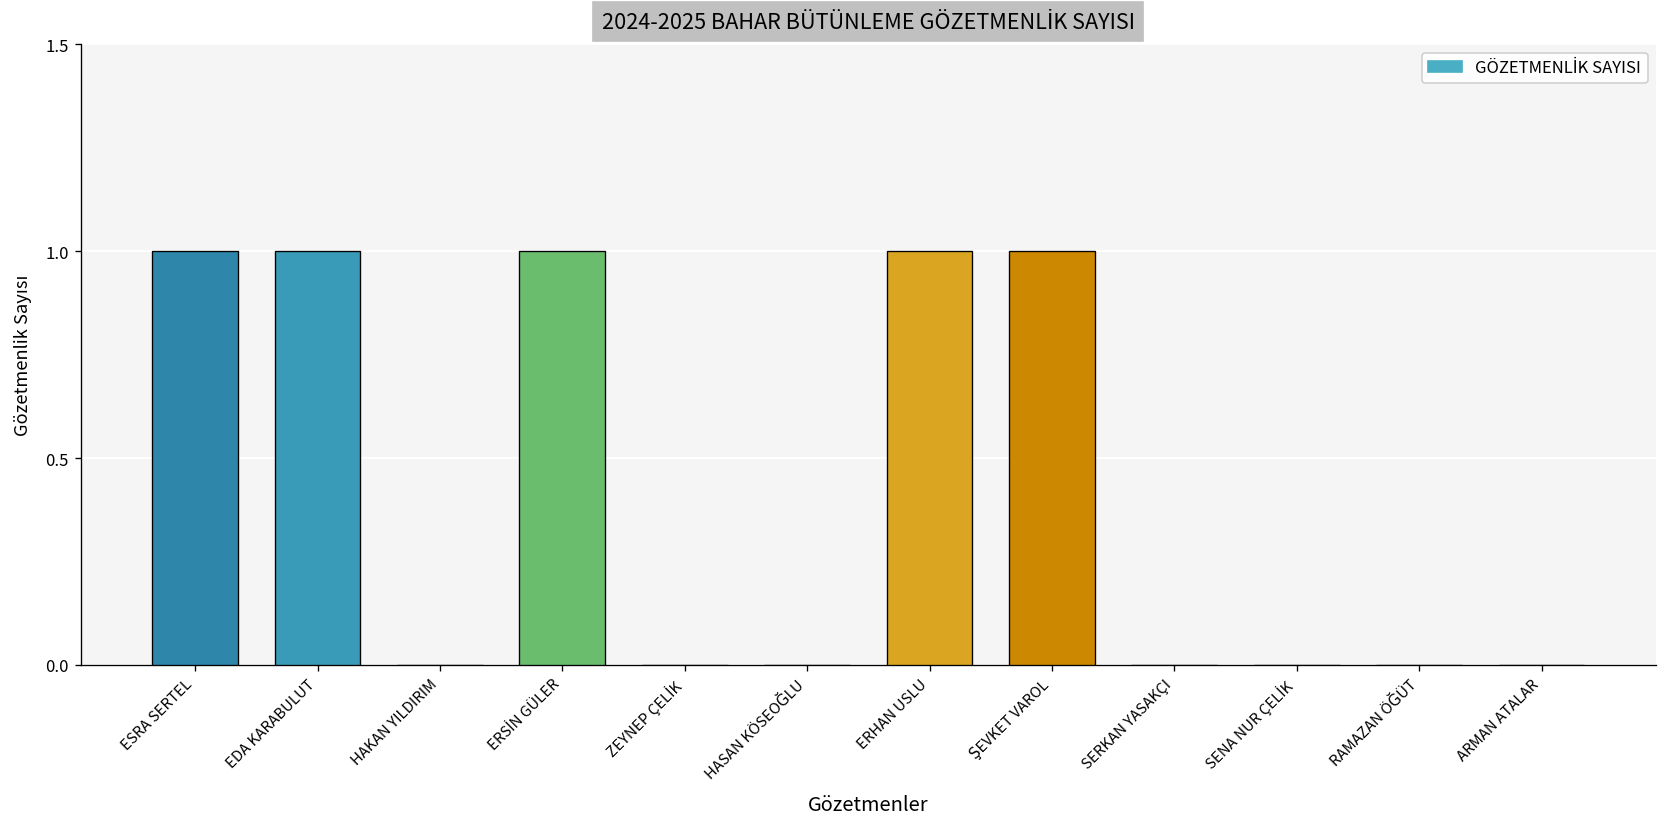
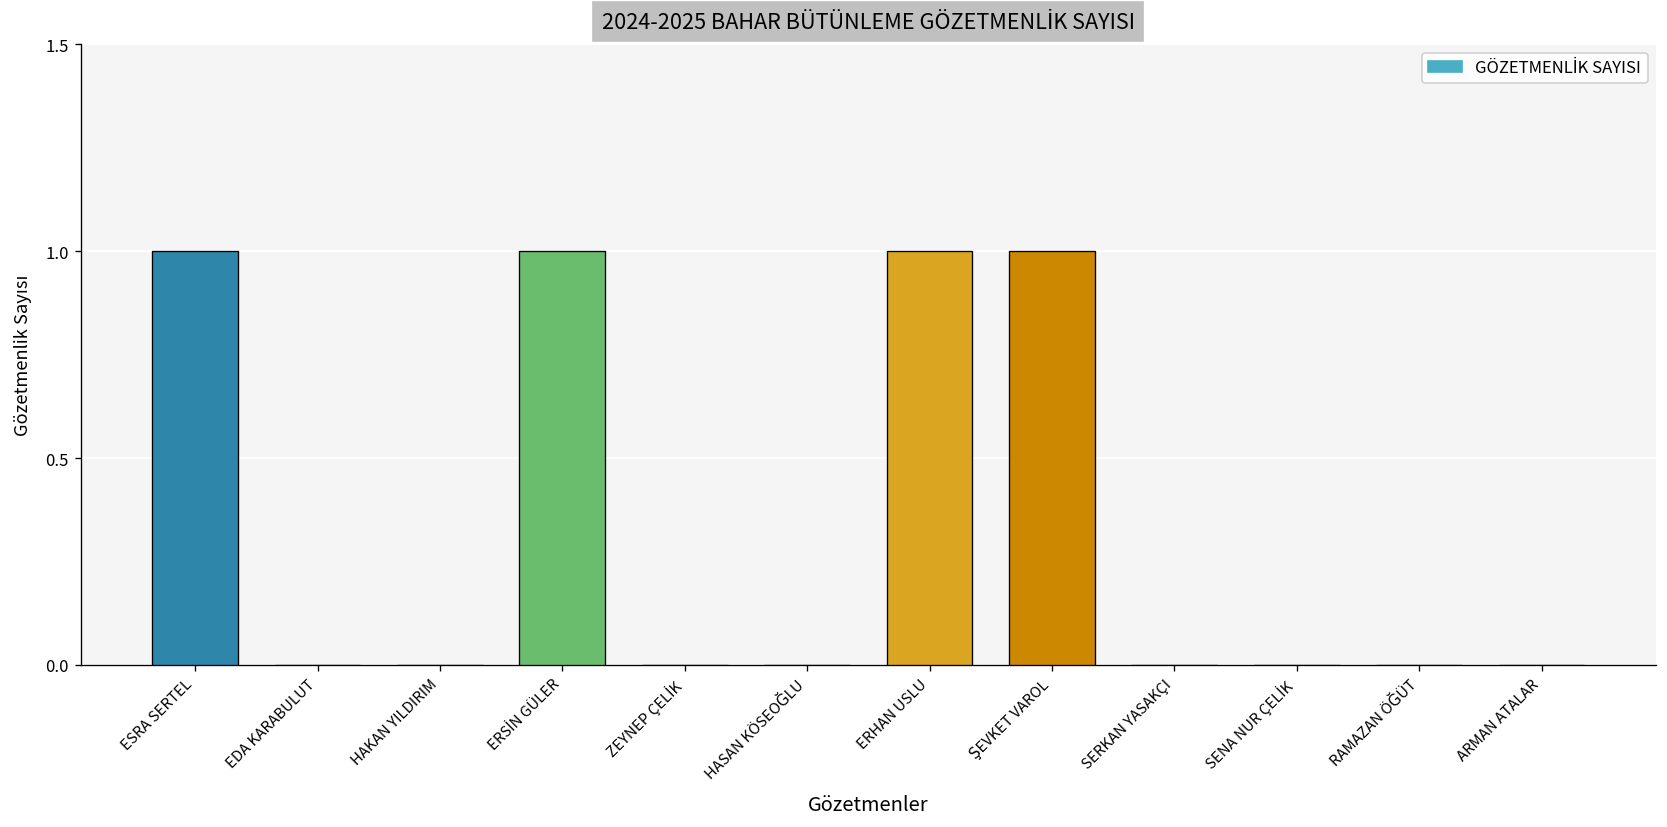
  {
    "ESRA SERTEL": 1,
-   "EDA KARABULUT": 1,
+   "EDA KARABULUT": 0,
    "HAKAN YILDIRIM": 0,
    "ERSİN GÜLER": 1,
    "ZEYNEP ÇELİK": 0,
    "HASAN KÖSEOĞLU": 0,
    "ERHAN USLU": 1,
    "ŞEVKET VAROL": 1,
    "SERKAN YASAKÇI": 0,
    "SENA NUR ÇELİK": 0,
    "RAMAZAN ÖĞÜT": 0,
    "ARMAN ATALAR": 0
  }
